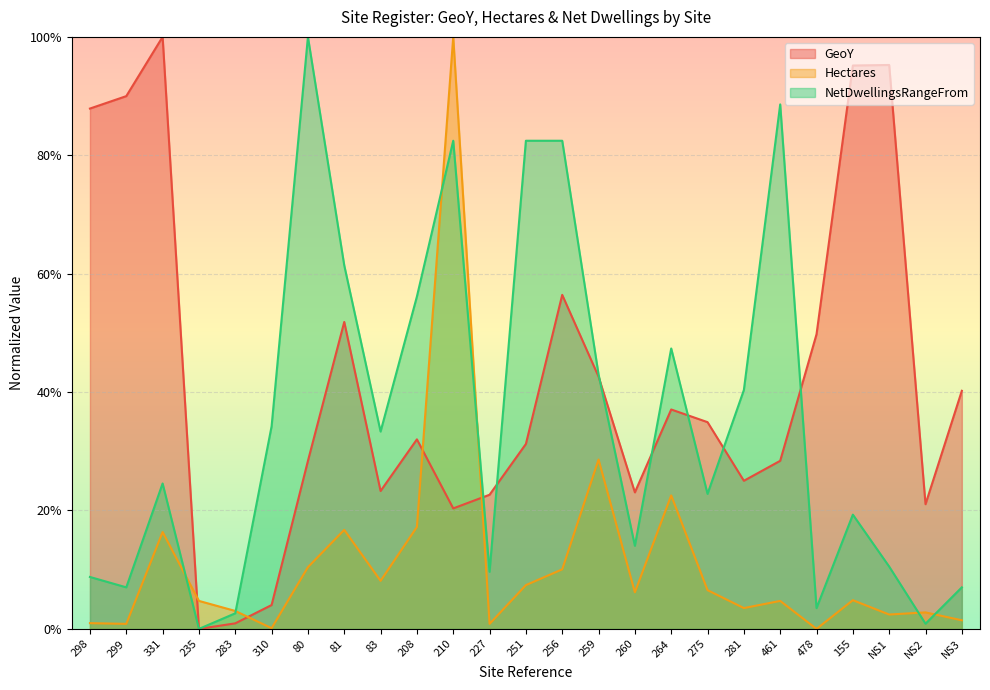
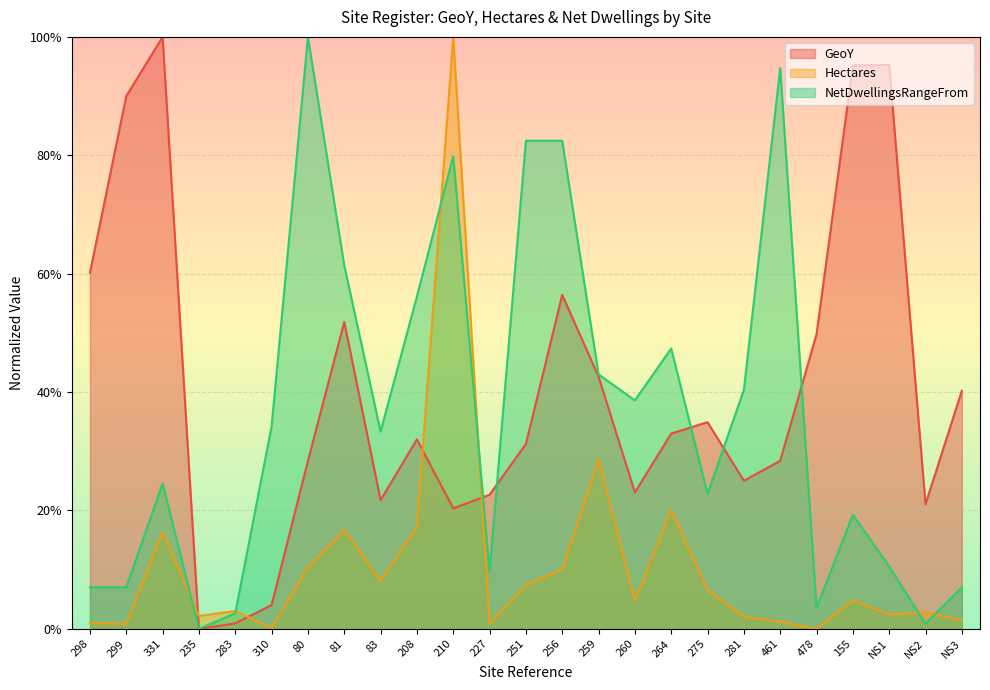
  {
    "GeoY": {
-     "298": "88%",
+     "298": "60%",
      "299": "90%",
      "331": "100%",
      "283": "1%",
      "310": "4%",
      "80": "28%",
      "81": "52%",
-     "83": "23%",
+     "83": "22%",
      "208": "32%",
      "210": "20%",
      "227": "23%",
      "251": "31%",
      "256": "56%",
      "260": "23%",
-     "264": "37%",
+     "264": "33%",
      "275": "35%",
      "281": "25%",
      "461": "28%",
      "478": "50%",
      "NS2": "21%",
      "NS3": "40%"
    },
    "Hectares": {
      "298": "1%",
      "299": "1%",
      "331": "16%",
-     "235": "5%",
+     "235": "2%",
      "310": "0%",
      "80": "10%",
      "81": "17%",
      "83": "8%",
      "208": "17%",
      "210": "100%",
      "227": "1%",
      "251": "7%",
      "256": "10%",
      "259": "29%",
-     "260": "6%",
-     "264": "23%",
+     "260": "5%",
+     "264": "20%",
      "275": "7%",
-     "281": "4%",
-     "461": "5%",
+     "281": "2%",
+     "461": "1%",
      "478": "0%",
      "155": "5%",
      "NS1": "2%",
      "NS2": "3%",
      "NS3": "1%"
    },
    "NetDwellingsRangeFrom": {
-     "298": "9%",
+     "298": "7%",
      "299": "7%",
      "331": "25%",
      "310": "34%",
      "80": "100%",
      "81": "61%",
      "83": "33%",
      "208": "56%",
-     "210": "82%",
+     "210": "80%",
      "227": "10%",
      "251": "82%",
      "256": "82%",
-     "260": "14%",
+     "260": "39%",
      "264": "47%",
      "275": "23%",
      "281": "40%",
-     "461": "89%",
+     "461": "95%",
      "478": "4%",
      "155": "19%",
      "NS1": "11%",
      "NS2": "1%",
      "NS3": "7%"
    }
  }
